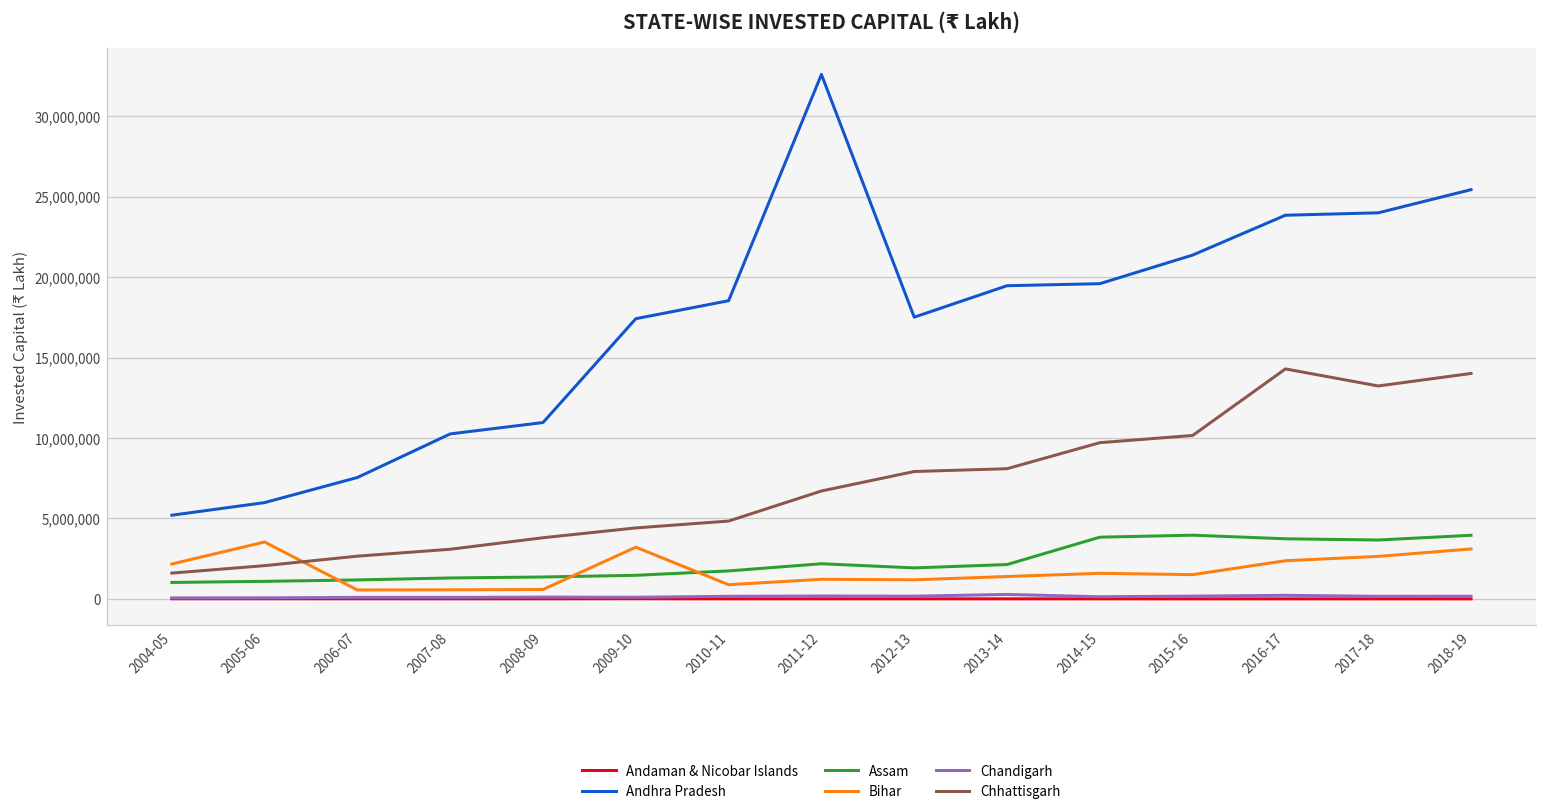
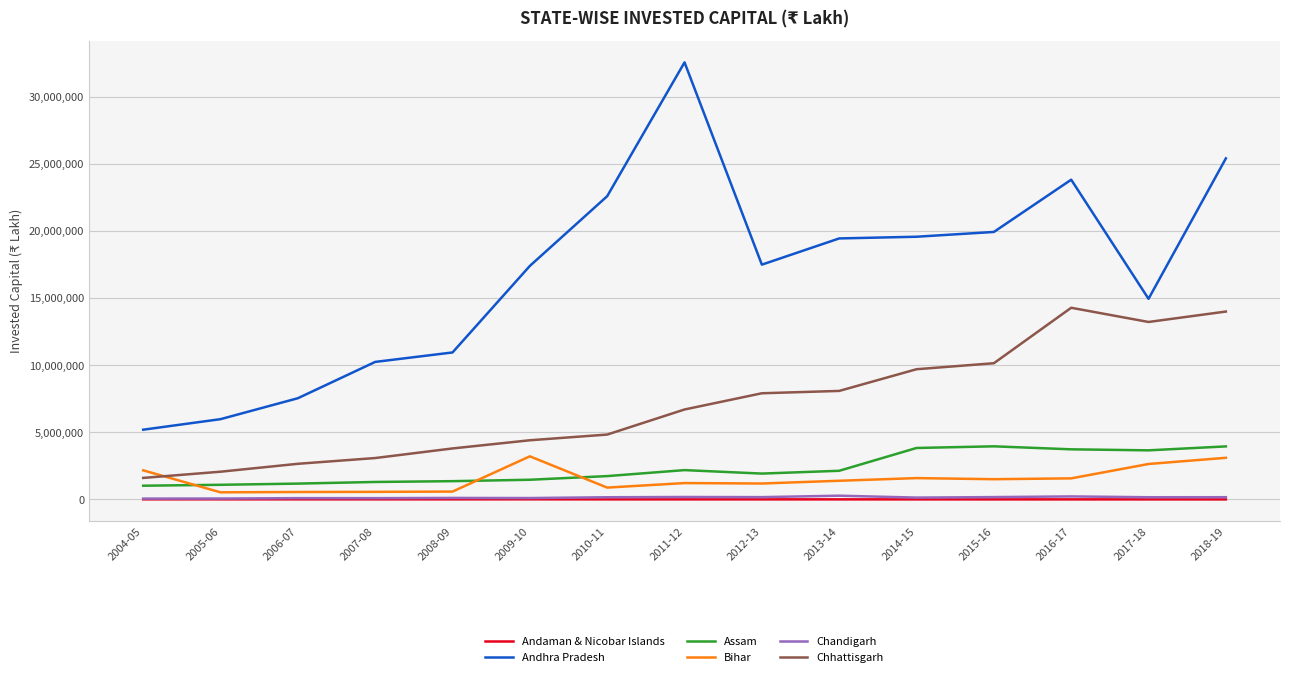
  {
    "Andaman & Nicobar Islands": {
      "2013-14": "0",
      "2016-17": "0"
    },
    "Andhra Pradesh": {
      "2004-05": "5,200,000",
      "2005-06": "6,000,000",
      "2006-07": "7,500,000",
      "2007-08": "10,300,000",
      "2008-09": "11,000,000",
      "2009-10": "17,400,000",
-     "2010-11": "18,500,000",
+     "2010-11": "22,600,000",
      "2011-12": "32,600,000",
      "2012-13": "17,500,000",
      "2013-14": "19,500,000",
      "2014-15": "19,600,000",
-     "2015-16": "21,400,000",
+     "2015-16": "19,900,000",
      "2016-17": "23,800,000",
-     "2017-18": "24,000,000",
+     "2017-18": "15,000,000",
      "2018-19": "25,400,000"
    },
    "Assam": {
      "2004-05": "1,000,000",
      "2005-06": "1,100,000",
      "2006-07": "1,200,000",
      "2007-08": "1,300,000",
      "2008-09": "1,400,000",
      "2009-10": "1,500,000",
      "2010-11": "1,700,000",
      "2011-12": "2,200,000",
      "2012-13": "1,900,000",
      "2013-14": "2,100,000",
      "2014-15": "3,800,000",
      "2015-16": "4,000,000",
      "2016-17": "3,700,000",
      "2017-18": "3,700,000",
      "2018-19": "4,000,000"
    },
    "Bihar": {
      "2004-05": "2,200,000",
-     "2005-06": "3,500,000",
+     "2005-06": "500,000",
      "2006-07": "600,000",
      "2007-08": "600,000",
      "2008-09": "600,000",
      "2009-10": "3,200,000",
      "2010-11": "900,000",
      "2011-12": "1,200,000",
      "2012-13": "1,200,000",
      "2013-14": "1,400,000",
      "2014-15": "1,600,000",
      "2015-16": "1,500,000",
-     "2016-17": "2,400,000",
+     "2016-17": "1,600,000",
      "2017-18": "2,600,000",
      "2018-19": "3,100,000"
    },
    "Chandigarh": {
      "2013-14": "300,000",
      "2016-17": "200,000"
    },
    "Chhattisgarh": {
      "2004-05": "1,600,000",
      "2005-06": "2,100,000",
      "2006-07": "2,700,000",
      "2007-08": "3,100,000",
      "2008-09": "3,800,000",
      "2009-10": "4,400,000",
      "2010-11": "4,800,000",
      "2011-12": "6,700,000",
      "2012-13": "7,900,000",
      "2013-14": "8,100,000",
      "2014-15": "9,700,000",
      "2015-16": "10,200,000",
      "2016-17": "14,300,000",
      "2017-18": "13,200,000",
      "2018-19": "14,000,000"
    }
  }
